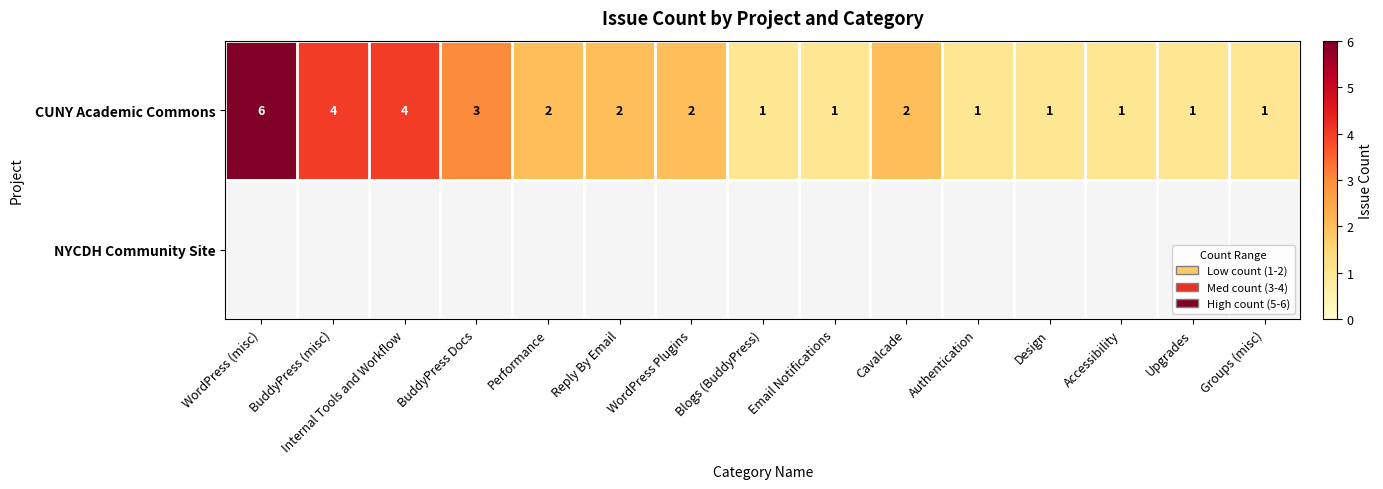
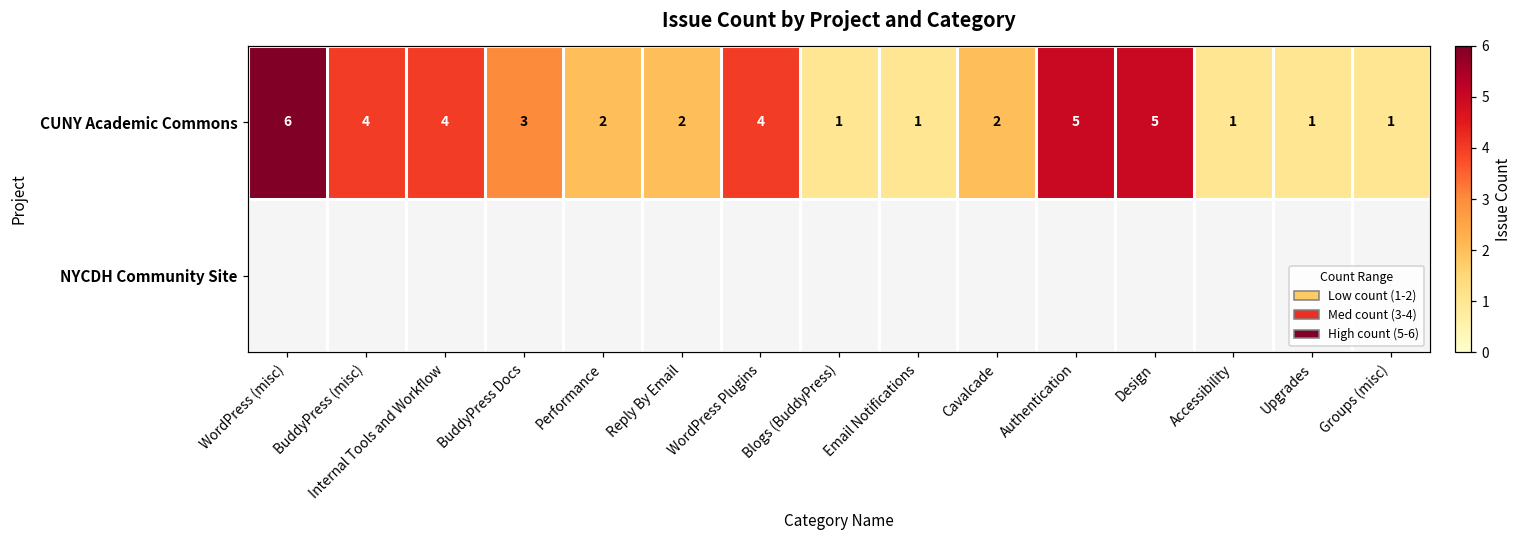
  {
    "CUNY Academic Commons": {
      "WordPress (misc)": 6,
      "BuddyPress (misc)": 4,
      "Internal Tools and Workflow": 4,
      "BuddyPress Docs": 3,
      "Performance": 2,
      "Reply By Email": 2,
-     "WordPress Plugins": 2,
+     "WordPress Plugins": 4,
      "Blogs (BuddyPress)": 1,
      "Email Notifications": 1,
      "Cavalcade": 2,
-     "Authentication": 1,
-     "Design": 1,
+     "Authentication": 5,
+     "Design": 5,
      "Accessibility": 1,
      "Upgrades": 1,
      "Groups (misc)": 1
    }
  }
